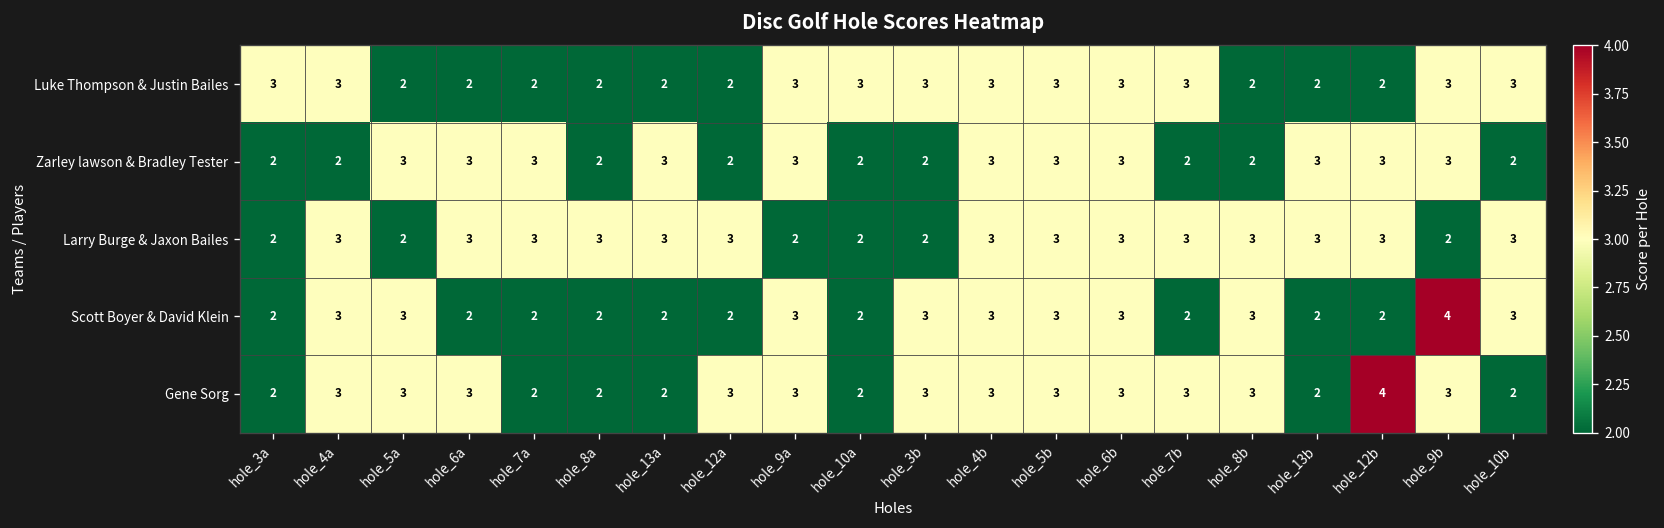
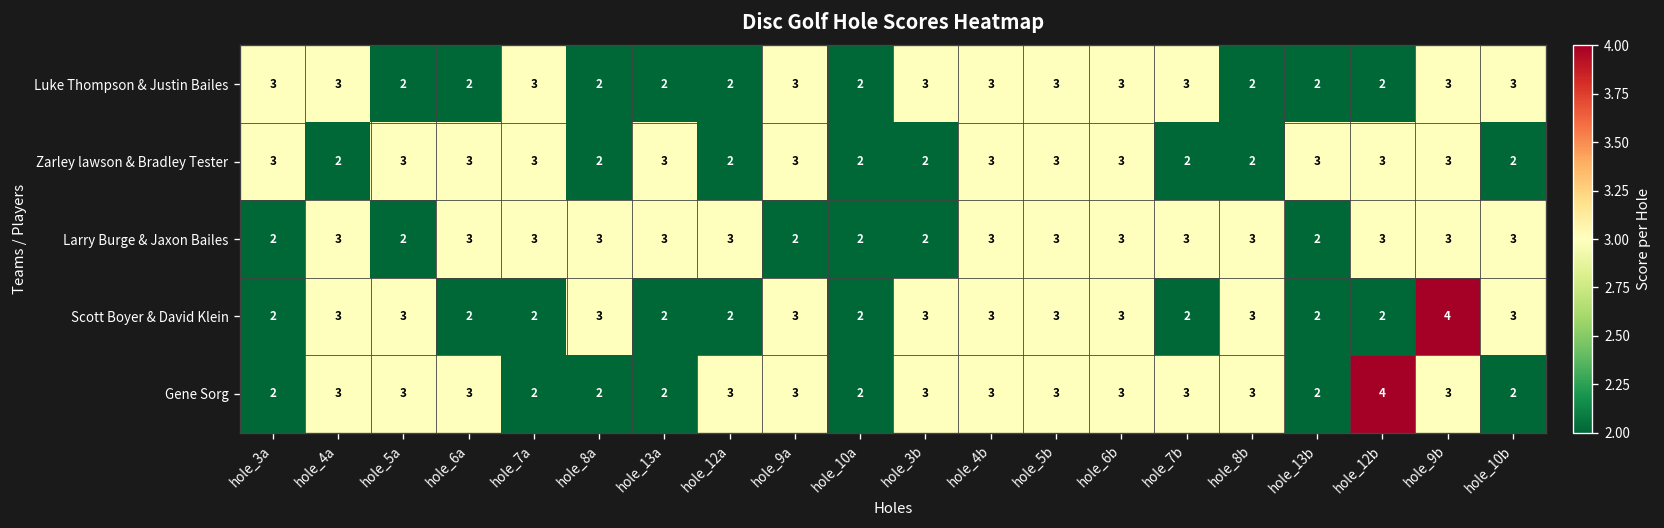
  {
    "Luke Thompson & Justin Bailes": {
      "hole_3a": 3,
      "hole_4a": 3,
      "hole_5a": 2,
      "hole_6a": 2,
-     "hole_7a": 2,
+     "hole_7a": 3,
      "hole_8a": 2,
      "hole_13a": 2,
      "hole_12a": 2,
      "hole_9a": 3,
-     "hole_10a": 3,
+     "hole_10a": 2,
      "hole_3b": 3,
      "hole_4b": 3,
      "hole_5b": 3,
      "hole_6b": 3,
      "hole_7b": 3,
      "hole_8b": 2,
      "hole_13b": 2,
      "hole_12b": 2,
      "hole_9b": 3,
      "hole_10b": 3
    },
    "Zarley lawson & Bradley Tester": {
-     "hole_3a": 2,
+     "hole_3a": 3,
      "hole_4a": 2,
      "hole_5a": 3,
      "hole_6a": 3,
      "hole_7a": 3,
      "hole_8a": 2,
      "hole_13a": 3,
      "hole_12a": 2,
      "hole_9a": 3,
      "hole_10a": 2,
      "hole_3b": 2,
      "hole_4b": 3,
      "hole_5b": 3,
      "hole_6b": 3,
      "hole_7b": 2,
      "hole_8b": 2,
      "hole_13b": 3,
      "hole_12b": 3,
      "hole_9b": 3,
      "hole_10b": 2
    },
    "Larry Burge & Jaxon Bailes": {
      "hole_3a": 2,
      "hole_4a": 3,
      "hole_5a": 2,
      "hole_6a": 3,
      "hole_7a": 3,
      "hole_8a": 3,
      "hole_13a": 3,
      "hole_12a": 3,
      "hole_9a": 2,
      "hole_10a": 2,
      "hole_3b": 2,
      "hole_4b": 3,
      "hole_5b": 3,
      "hole_6b": 3,
      "hole_7b": 3,
      "hole_8b": 3,
-     "hole_13b": 3,
+     "hole_13b": 2,
      "hole_12b": 3,
-     "hole_9b": 2,
+     "hole_9b": 3,
      "hole_10b": 3
    },
    "Scott Boyer & David Klein": {
      "hole_3a": 2,
      "hole_4a": 3,
      "hole_5a": 3,
      "hole_6a": 2,
      "hole_7a": 2,
-     "hole_8a": 2,
+     "hole_8a": 3,
      "hole_13a": 2,
      "hole_12a": 2,
      "hole_9a": 3,
      "hole_10a": 2,
      "hole_3b": 3,
      "hole_4b": 3,
      "hole_5b": 3,
      "hole_6b": 3,
      "hole_7b": 2,
      "hole_8b": 3,
      "hole_13b": 2,
      "hole_12b": 2,
      "hole_9b": 4,
      "hole_10b": 3
    },
    "Gene Sorg": {
      "hole_3a": 2,
      "hole_4a": 3,
      "hole_5a": 3,
      "hole_6a": 3,
      "hole_7a": 2,
      "hole_8a": 2,
      "hole_13a": 2,
      "hole_12a": 3,
      "hole_9a": 3,
      "hole_10a": 2,
      "hole_3b": 3,
      "hole_4b": 3,
      "hole_5b": 3,
      "hole_6b": 3,
      "hole_7b": 3,
      "hole_8b": 3,
      "hole_13b": 2,
      "hole_12b": 4,
      "hole_9b": 3,
      "hole_10b": 2
    }
  }
